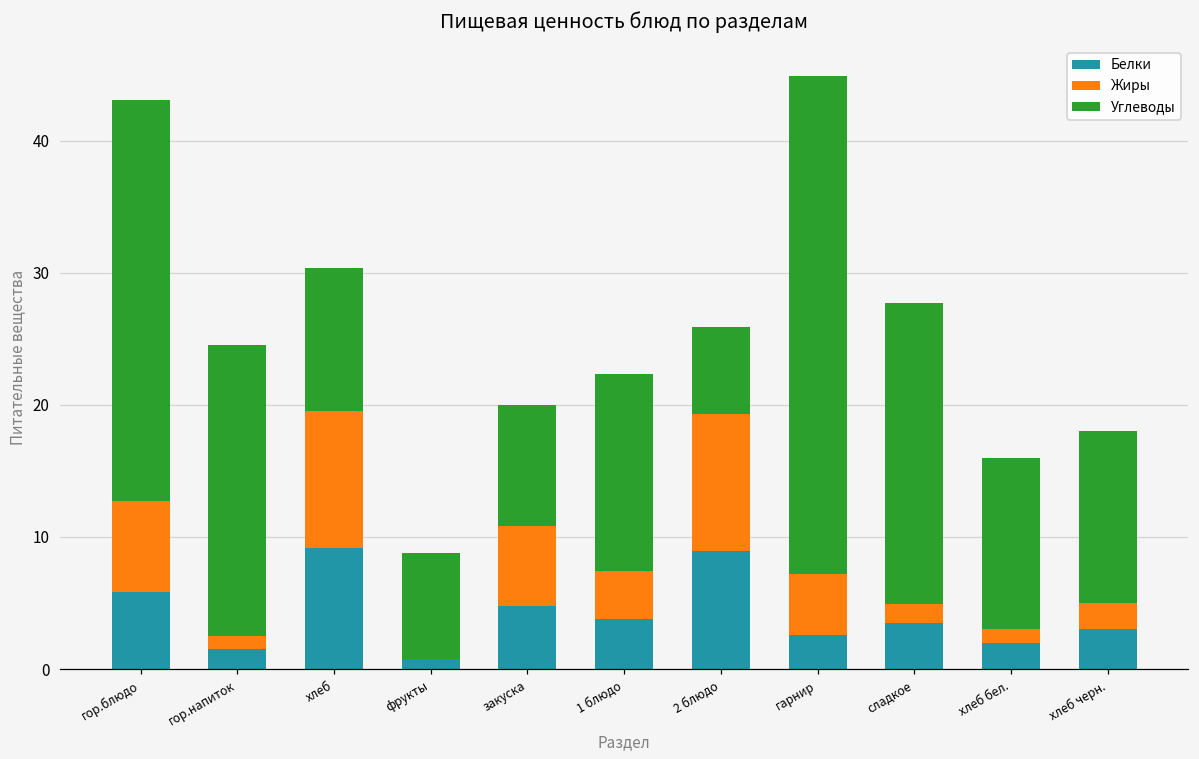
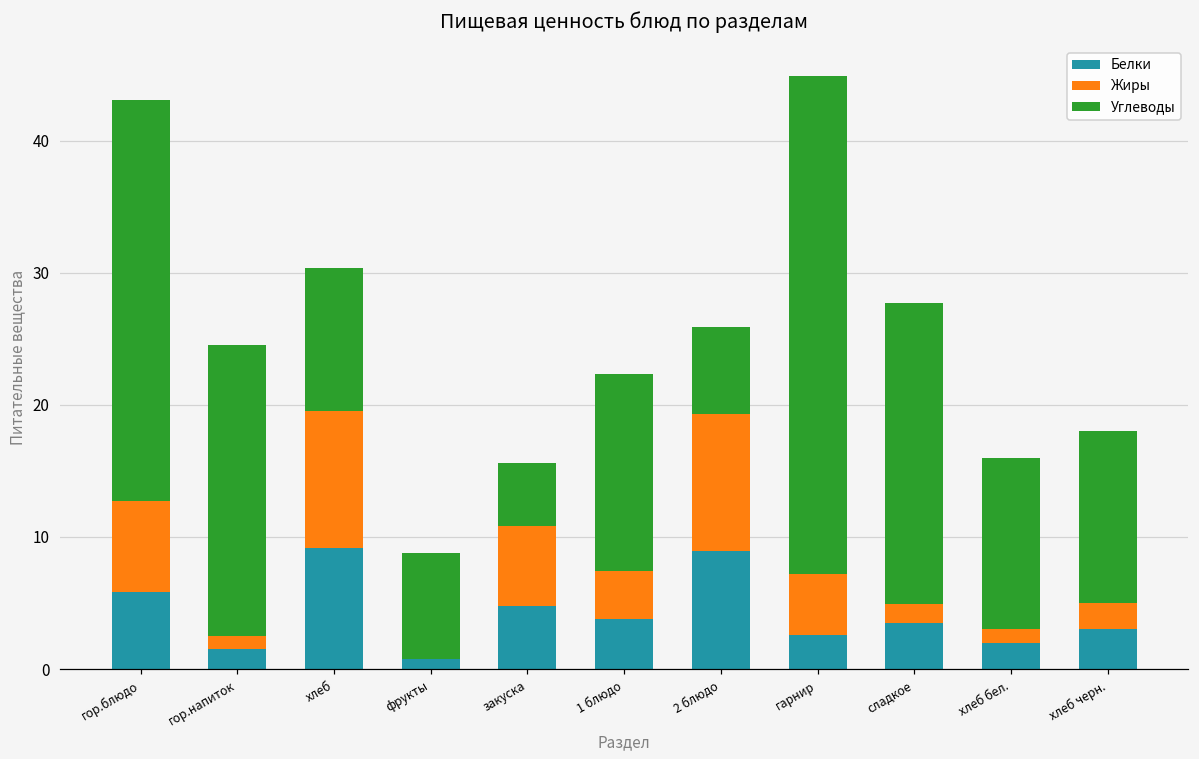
  {
    "Белки": {
      "гор.блюдо": 5.8,
      "гор.напиток": 1.5,
      "хлеб": 9.2,
      "фрукты": 0.8,
      "закуска": 4.8,
      "1 блюдо": 3.8,
      "2 блюдо": 8.9,
      "гарнир": 2.6,
      "сладкое": 3.5,
      "хлеб бел.": 2.0,
      "хлеб черн.": 3.0
    },
    "Жиры": {
      "гор.блюдо": 6.9,
      "гор.напиток": 1.0,
      "хлеб": 10.3,
      "фрукты": 0.0,
      "закуска": 6.1,
      "1 блюдо": 3.6,
      "2 блюдо": 10.4,
      "гарнир": 4.6,
      "сладкое": 1.4,
      "хлеб бел.": 1.0,
      "хлеб черн.": 2.0
    },
    "Углеводы": {
      "гор.блюдо": 30.4,
      "гор.напиток": 22.0,
      "хлеб": 10.8,
      "фрукты": 8.0,
-     "закуска": 9.1,
+     "закуска": 4.7,
      "1 блюдо": 14.9,
      "2 блюдо": 6.6,
      "гарнир": 37.7,
      "сладкое": 22.8,
      "хлеб бел.": 13.0,
      "хлеб черн.": 13.0
    }
  }
